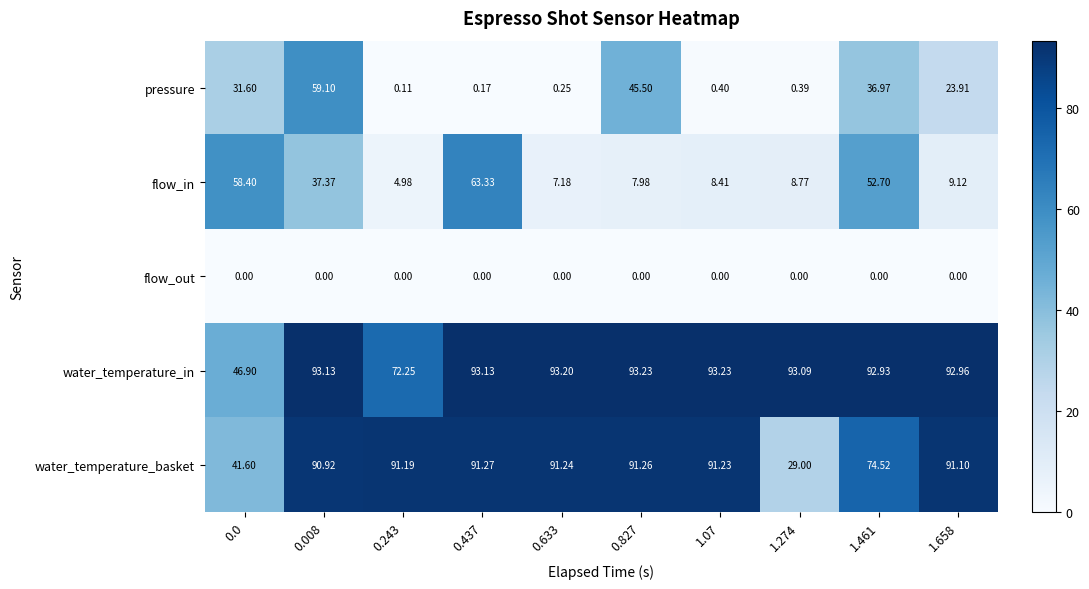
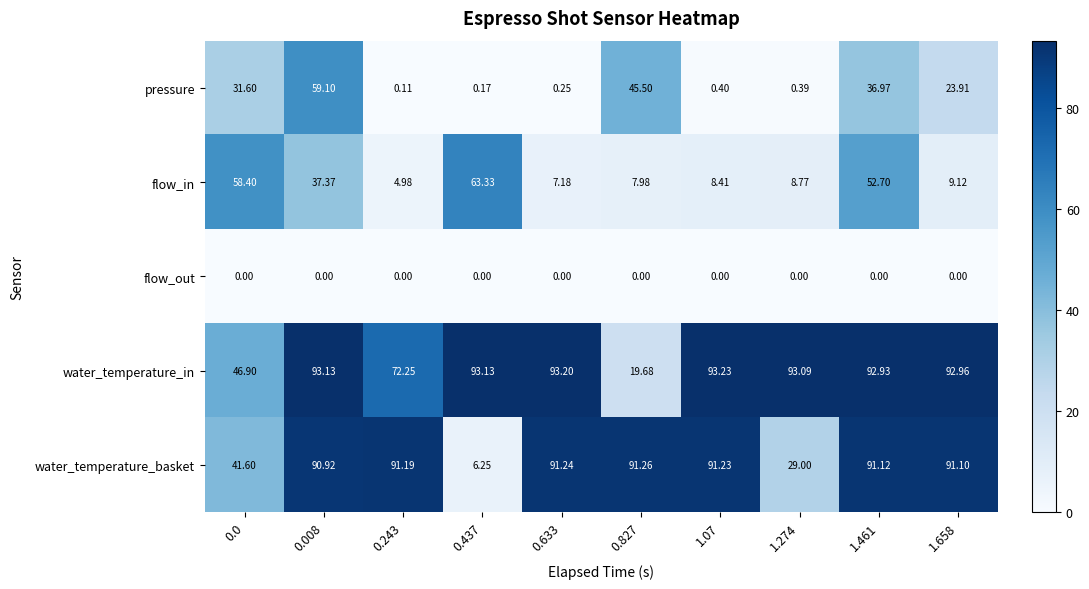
  {
    "pressure": {
      "0.0": 31.60,
      "0.008": 59.10,
      "0.243": 0.11,
      "0.437": 0.17,
      "0.633": 0.25,
      "0.827": 45.50,
      "1.07": 0.40,
      "1.274": 0.39,
      "1.461": 36.97,
      "1.658": 23.91
    },
    "flow_in": {
      "0.0": 58.40,
      "0.008": 37.37,
      "0.243": 4.98,
      "0.437": 63.33,
      "0.633": 7.18,
      "0.827": 7.98,
      "1.07": 8.41,
      "1.274": 8.77,
      "1.461": 52.70,
      "1.658": 9.12
    },
    "flow_out": {
      "0.0": 0.00,
      "0.008": 0.00,
      "0.243": 0.00,
      "0.437": 0.00,
      "0.633": 0.00,
      "0.827": 0.00,
      "1.07": 0.00,
      "1.274": 0.00,
      "1.461": 0.00,
      "1.658": 0.00
    },
    "water_temperature_in": {
      "0.0": 46.90,
      "0.008": 93.13,
      "0.243": 72.25,
      "0.437": 93.13,
      "0.633": 93.20,
-     "0.827": 93.23,
+     "0.827": 19.68,
      "1.07": 93.23,
      "1.274": 93.09,
      "1.461": 92.93,
      "1.658": 92.96
    },
    "water_temperature_basket": {
      "0.0": 41.60,
      "0.008": 90.92,
      "0.243": 91.19,
-     "0.437": 91.27,
+     "0.437": 6.25,
      "0.633": 91.24,
      "0.827": 91.26,
      "1.07": 91.23,
      "1.274": 29.00,
-     "1.461": 74.52,
+     "1.461": 91.12,
      "1.658": 91.10
    }
  }
